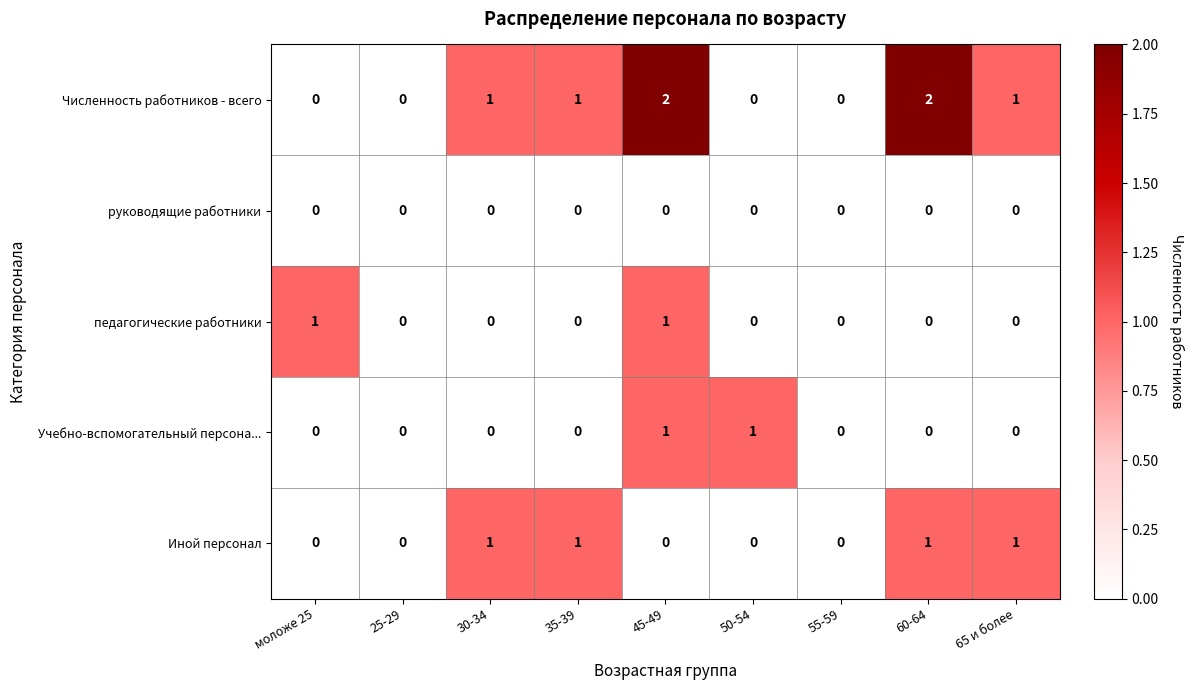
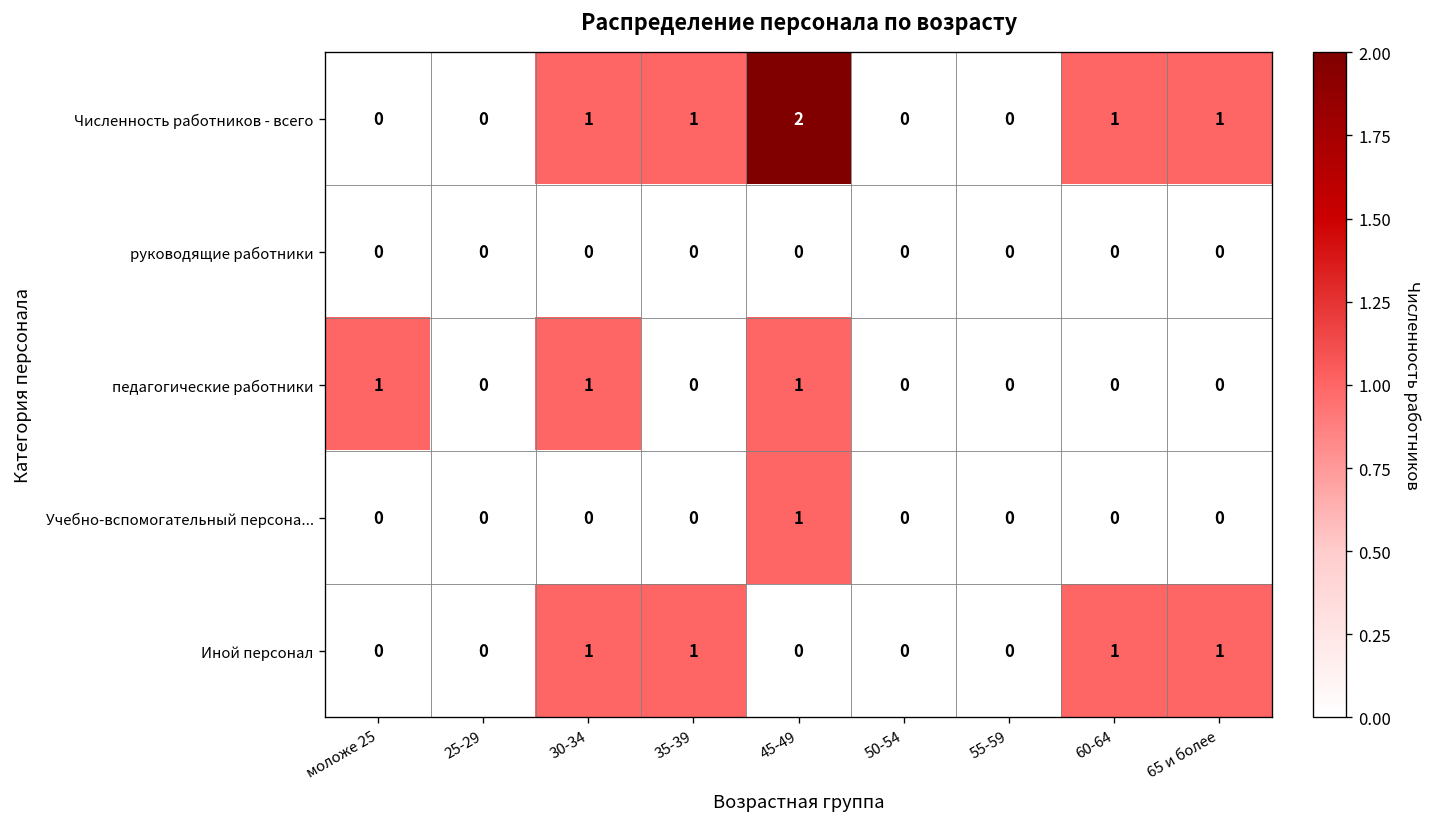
  {
    "Численность работников - всего": {
      "моложе 25": 0,
      "25-29": 0,
      "30-34": 1,
      "35-39": 1,
      "45-49": 2,
      "50-54": 0,
      "55-59": 0,
-     "60-64": 2,
+     "60-64": 1,
      "65 и более": 1
    },
    "руководящие работники": {
      "моложе 25": 0,
      "25-29": 0,
      "30-34": 0,
      "35-39": 0,
      "45-49": 0,
      "50-54": 0,
      "55-59": 0,
      "60-64": 0,
      "65 и более": 0
    },
    "педагогические работники": {
      "моложе 25": 1,
      "25-29": 0,
-     "30-34": 0,
+     "30-34": 1,
      "35-39": 0,
      "45-49": 1,
      "50-54": 0,
      "55-59": 0,
      "60-64": 0,
      "65 и более": 0
    },
    "Учебно-вспомогательный персона...": {
      "моложе 25": 0,
      "25-29": 0,
      "30-34": 0,
      "35-39": 0,
      "45-49": 1,
-     "50-54": 1,
+     "50-54": 0,
      "55-59": 0,
      "60-64": 0,
      "65 и более": 0
    },
    "Иной персонал": {
      "моложе 25": 0,
      "25-29": 0,
      "30-34": 1,
      "35-39": 1,
      "45-49": 0,
      "50-54": 0,
      "55-59": 0,
      "60-64": 1,
      "65 и более": 1
    }
  }
